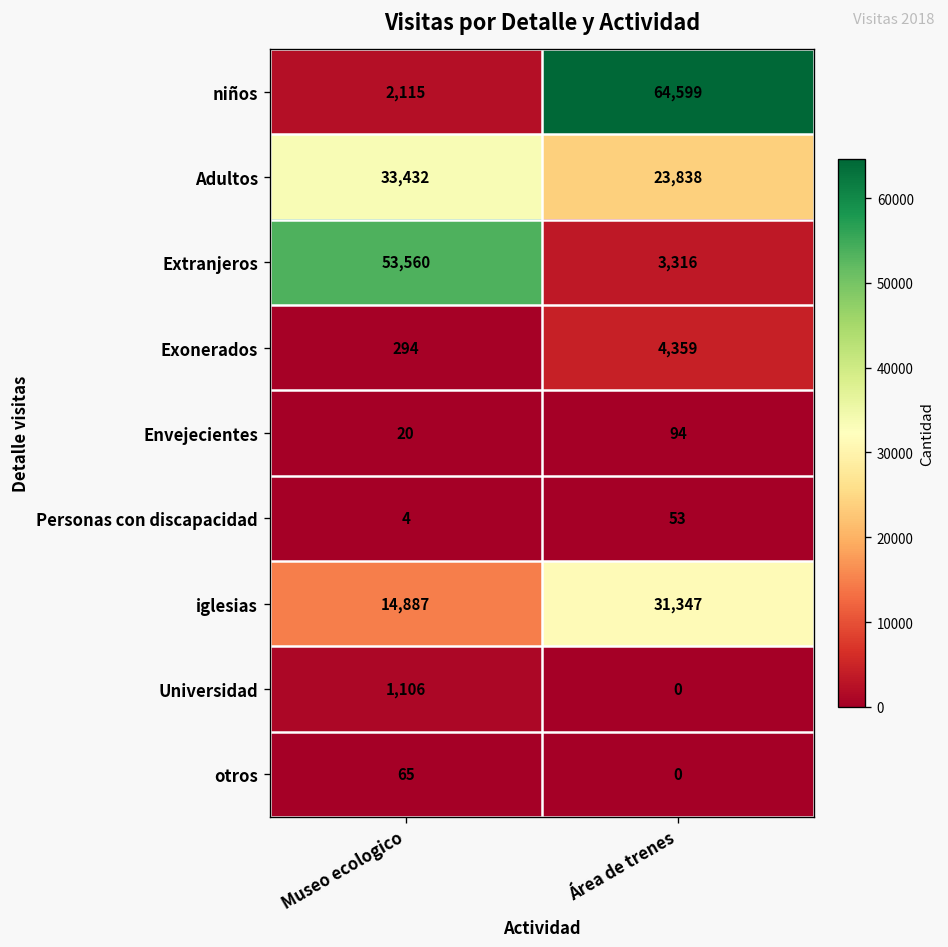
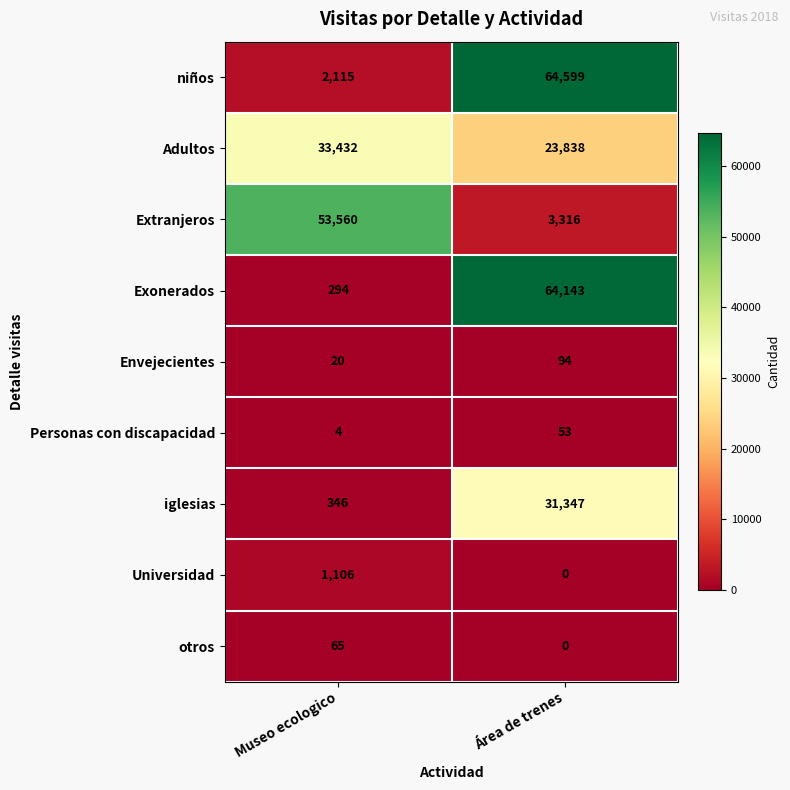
  {
    "niños": {
      "Museo ecologico": "2,115",
      "Área de trenes": "64,599"
    },
    "Adultos": {
      "Museo ecologico": "33,432",
      "Área de trenes": "23,838"
    },
    "Extranjeros": {
      "Museo ecologico": "53,560",
      "Área de trenes": "3,316"
    },
    "Exonerados": {
      "Museo ecologico": "294",
-     "Área de trenes": "4,359"
+     "Área de trenes": "64,143"
    },
    "Envejecientes": {
      "Museo ecologico": "20",
      "Área de trenes": "94"
    },
    "Personas con discapacidad": {
      "Museo ecologico": "4",
      "Área de trenes": "53"
    },
    "iglesias": {
-     "Museo ecologico": "14,887",
+     "Museo ecologico": "346",
      "Área de trenes": "31,347"
    },
    "Universidad": {
      "Museo ecologico": "1,106",
      "Área de trenes": "0"
    },
    "otros": {
      "Museo ecologico": "65",
      "Área de trenes": "0"
    }
  }
